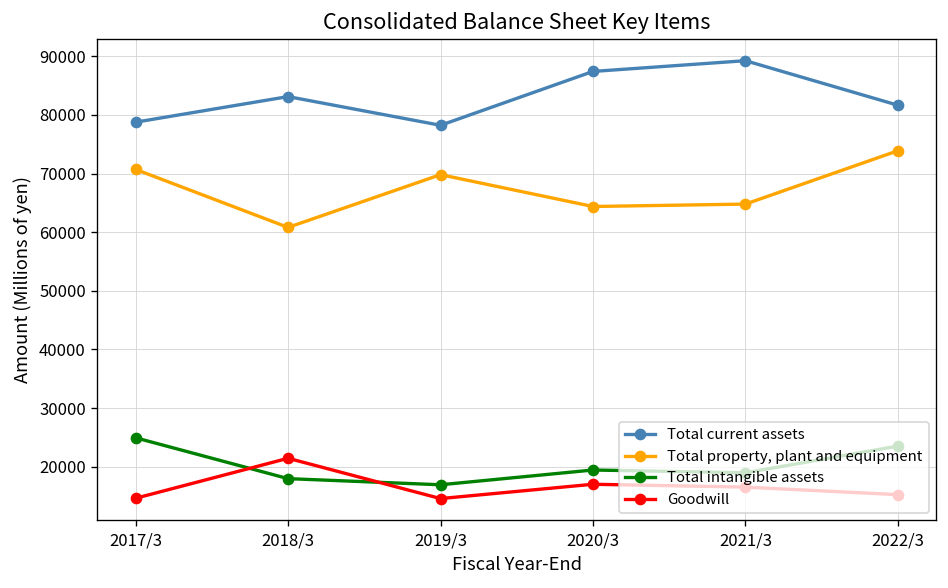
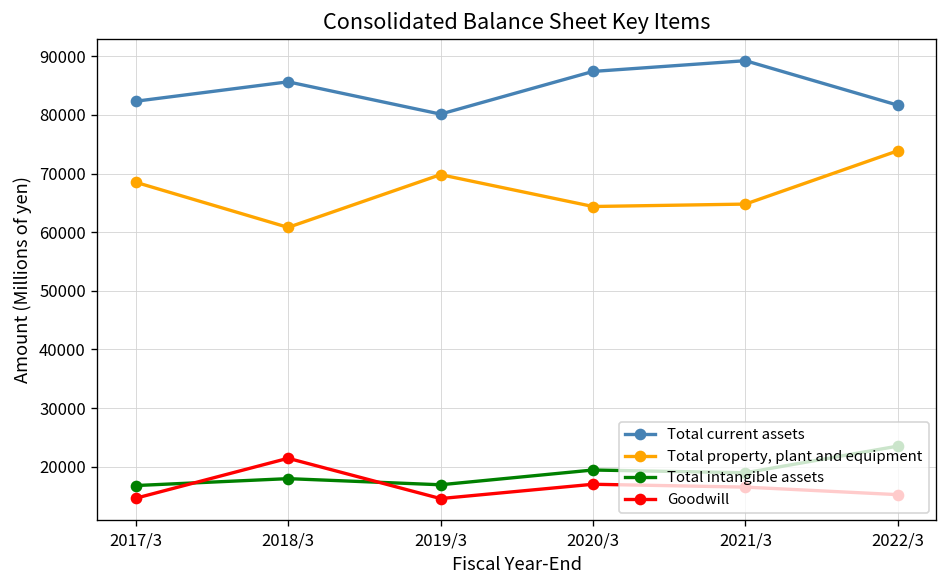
  {
    "Total current assets": {
-     "2017/3": 79000,
-     "2018/3": 83000,
-     "2019/3": 78000,
+     "2017/3": 82000,
+     "2018/3": 86000,
+     "2019/3": 80000,
      "2020/3": 87000,
      "2021/3": 89000,
      "2022/3": 82000
    },
    "Total property, plant and equipment": {
-     "2017/3": 71000,
+     "2017/3": 69000,
      "2018/3": 61000,
      "2019/3": 70000,
      "2020/3": 64000,
      "2021/3": 65000,
      "2022/3": 74000
    },
    "Total intangible assets": {
-     "2017/3": 25000,
+     "2017/3": 17000,
      "2018/3": 18000,
      "2019/3": 17000,
      "2020/3": 19000
    },
    "Goodwill": {
      "2017/3": 15000,
      "2018/3": 21000,
      "2019/3": 15000,
      "2020/3": 17000
    }
  }
